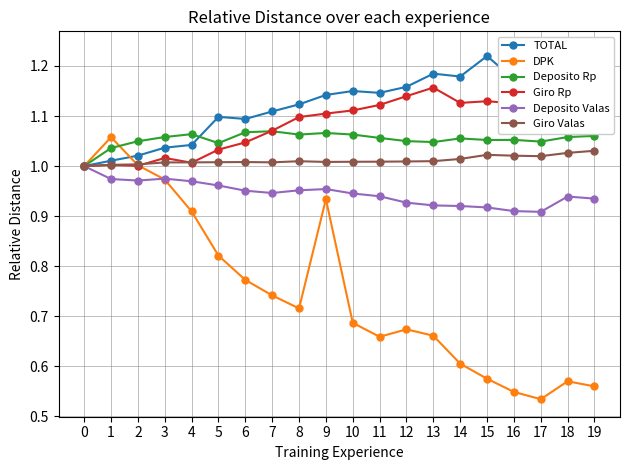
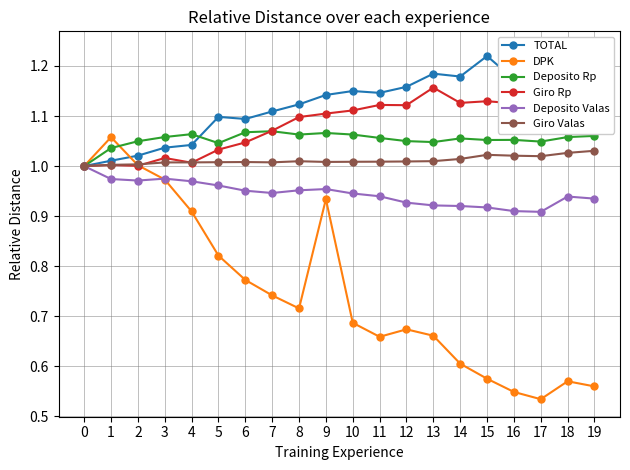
  {
    "TOTAL": {
      "1": 1.01,
      "2": 1.02,
      "3": 1.04,
      "4": 1.04,
      "5": 1.10,
      "6": 1.09,
      "7": 1.11,
      "8": 1.12,
      "9": 1.14,
      "10": 1.15,
      "11": 1.15,
      "12": 1.16,
      "13": 1.18,
      "14": 1.18,
      "15": 1.22
    },
    "DPK": {
      "1": 1.06,
      "4": 0.91,
      "5": 0.82,
      "6": 0.77,
      "7": 0.74,
      "8": 0.72,
      "9": 0.93,
      "10": 0.69,
      "11": 0.66,
      "12": 0.67,
      "13": 0.66,
      "14": 0.61,
      "15": 0.58,
      "16": 0.55,
      "17": 0.53,
      "18": 0.57,
      "19": 0.56
    },
    "Deposito Rp": {
      "1": 1.04,
      "2": 1.05,
      "3": 1.06,
      "4": 1.06,
      "5": 1.05,
      "6": 1.07,
      "8": 1.06,
      "9": 1.07,
      "10": 1.06,
      "11": 1.06,
      "12": 1.05,
      "13": 1.05,
      "14": 1.06,
      "15": 1.05,
      "16": 1.05,
      "17": 1.05,
      "18": 1.06,
      "19": 1.06
    },
    "Giro Rp": {
      "3": 1.02,
      "5": 1.03,
      "6": 1.05,
      "8": 1.10,
      "9": 1.10,
      "10": 1.11,
      "11": 1.12,
-     "12": 1.14,
+     "12": 1.12,
      "13": 1.16,
      "14": 1.13,
      "15": 1.13
    },
    "Deposito Valas": {
      "1": 0.97,
      "2": 0.97,
      "4": 0.97,
      "5": 0.96,
      "6": 0.95,
      "7": 0.95,
      "8": 0.95,
      "9": 0.95,
      "10": 0.95,
      "11": 0.94,
      "12": 0.93,
      "13": 0.92,
      "14": 0.92,
      "15": 0.92,
      "16": 0.91,
      "17": 0.91,
      "18": 0.94,
      "19": 0.94
    },
    "Giro Valas": {
      "3": 1.01,
      "5": 1.01,
      "6": 1.01,
      "7": 1.01,
      "8": 1.01,
      "9": 1.01,
      "10": 1.01,
      "11": 1.01,
      "12": 1.01,
      "13": 1.01,
      "14": 1.01,
      "15": 1.02,
      "16": 1.02,
      "17": 1.02,
      "18": 1.03,
      "19": 1.03
    }
  }
